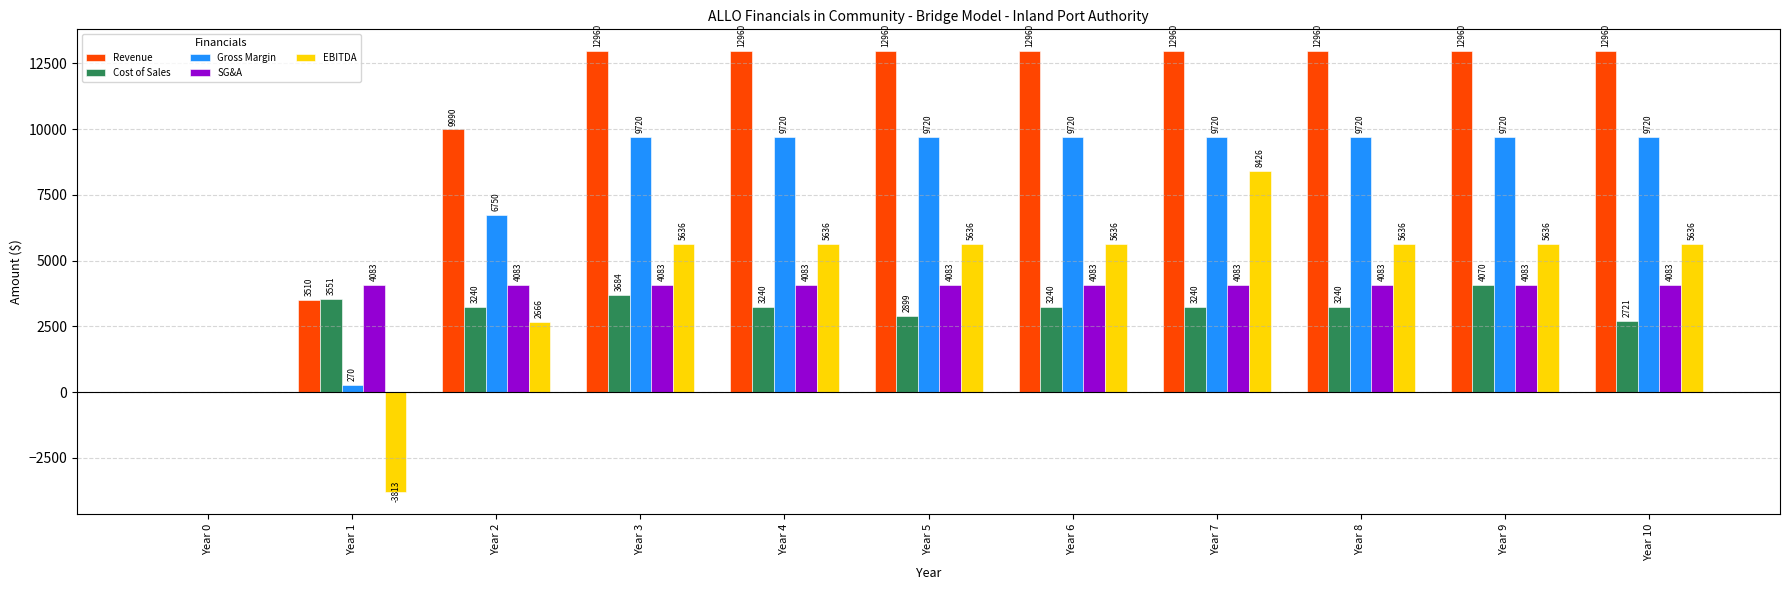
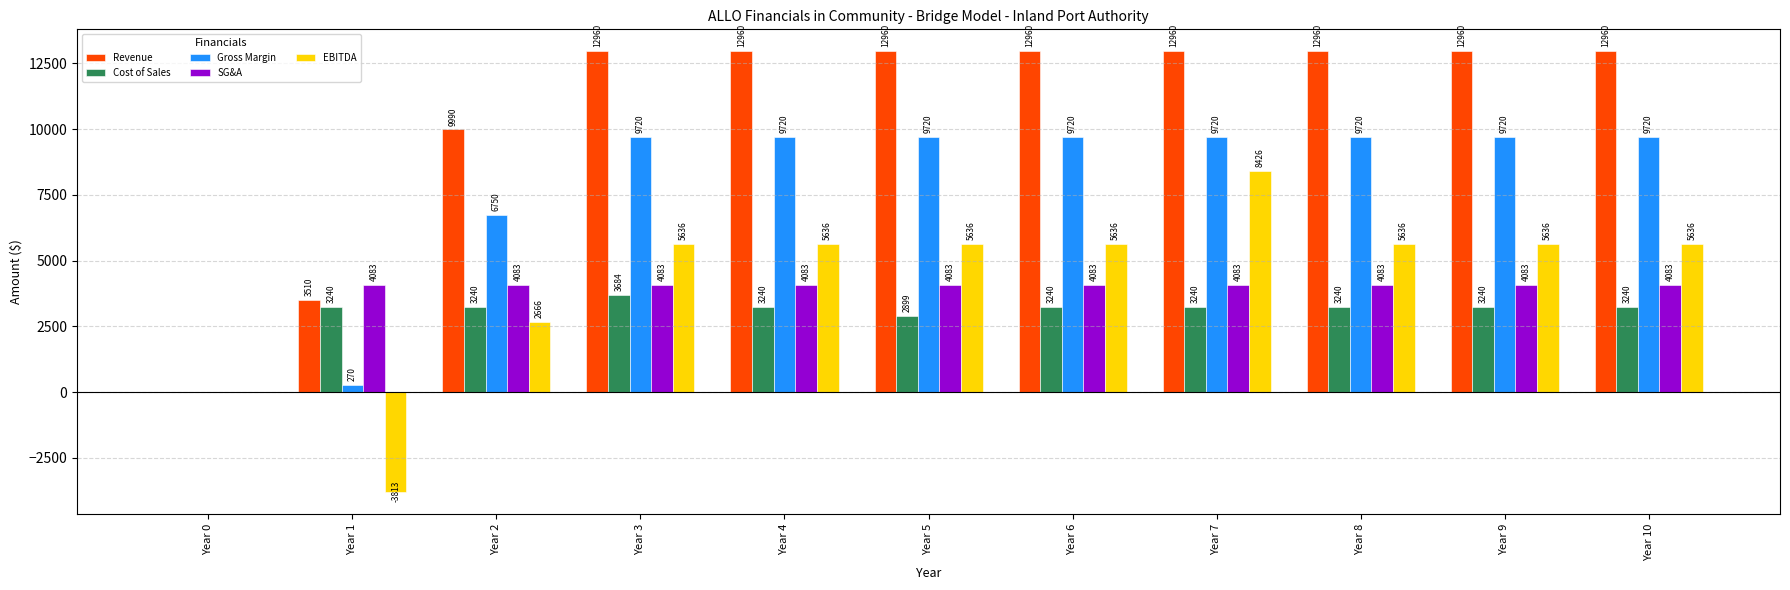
  {
    "Revenue": {
      "Year 1": 3510,
      "Year 2": 9990,
      "Year 3": 12960,
      "Year 4": 12960,
      "Year 5": 12960,
      "Year 6": 12960,
      "Year 7": 12960,
      "Year 8": 12960,
      "Year 9": 12960,
      "Year 10": 12960
    },
    "Cost of Sales": {
-     "Year 1": 3551,
+     "Year 1": 3240,
      "Year 2": 3240,
      "Year 3": 3684,
      "Year 4": 3240,
      "Year 5": 2899,
      "Year 6": 3240,
      "Year 7": 3240,
      "Year 8": 3240,
-     "Year 9": 4070,
-     "Year 10": 2721
+     "Year 9": 3240,
+     "Year 10": 3240
    },
    "Gross Margin": {
      "Year 1": 270,
      "Year 2": 6750,
      "Year 3": 9720,
      "Year 4": 9720,
      "Year 5": 9720,
      "Year 6": 9720,
      "Year 7": 9720,
      "Year 8": 9720,
      "Year 9": 9720,
      "Year 10": 9720
    },
    "SG&A": {
      "Year 0": 0
    },
    "EBITDA": {
      "Year 2": 2666,
      "Year 3": 5636,
      "Year 4": 5636,
      "Year 5": 5636,
      "Year 6": 5636,
      "Year 8": 5636,
      "Year 9": 5636,
      "Year 10": 5636
    }
  }
